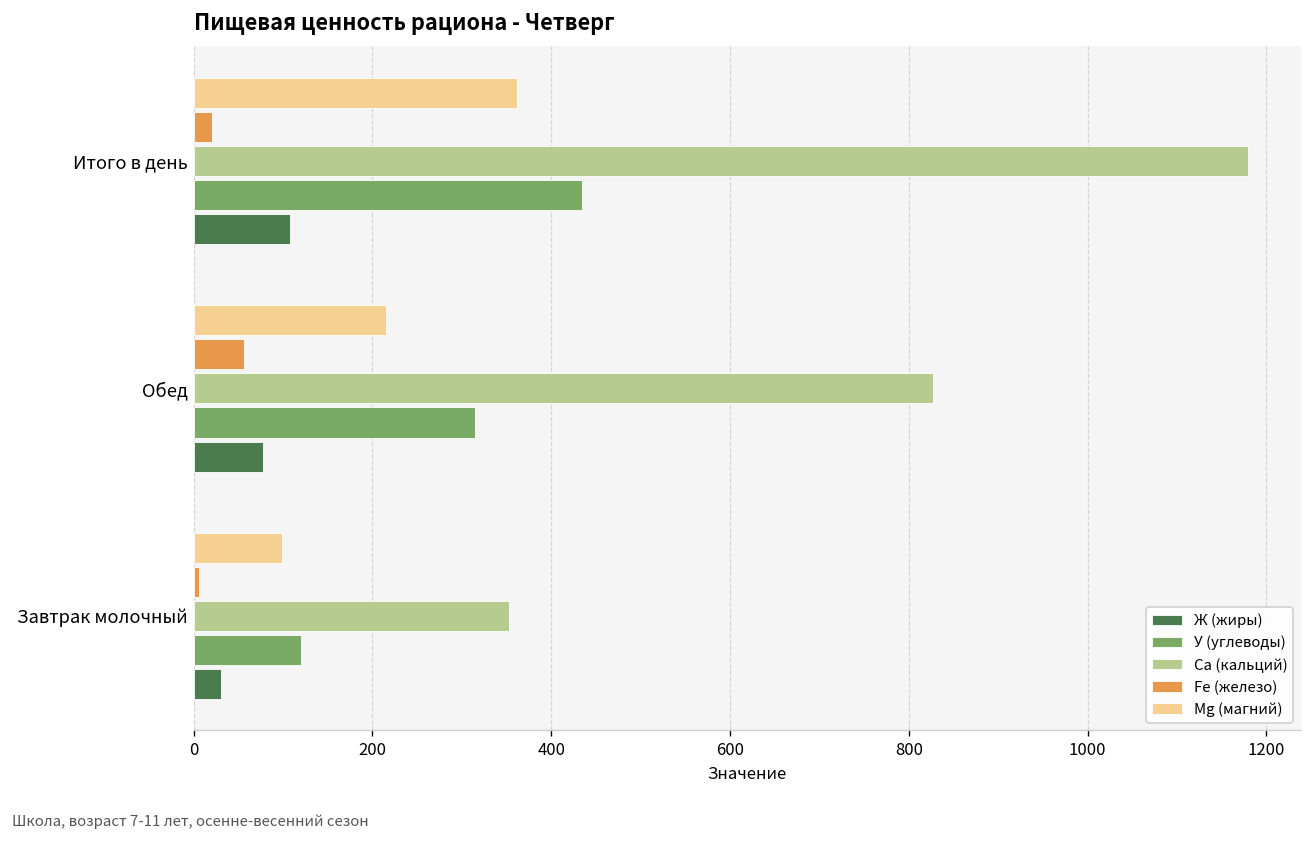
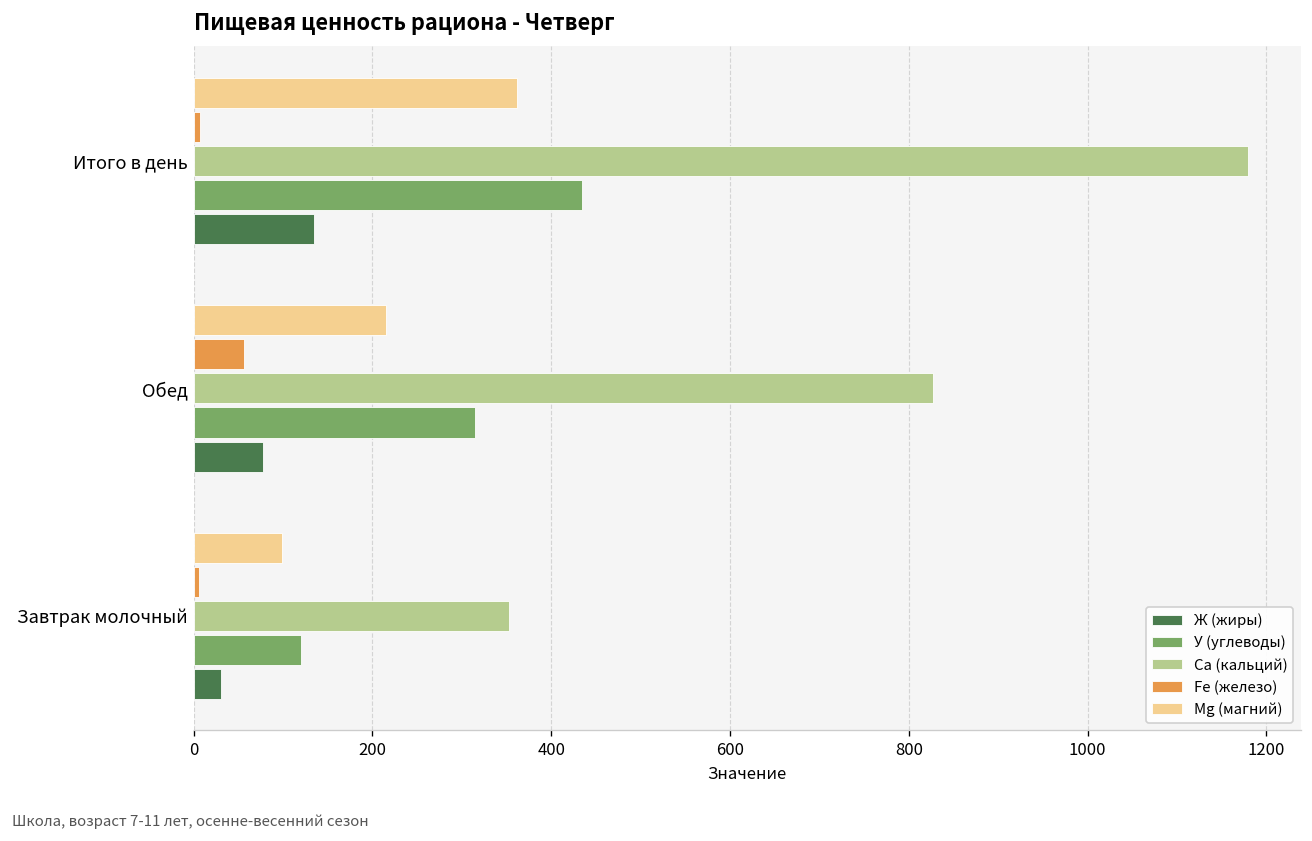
  {
    "Ж (жиры)": {
-     "Итого в день": 110,
+     "Итого в день": 130,
      "Обед": 80,
      "Завтрак молочный": 30
    },
    "У (углеводы)": {
      "Итого в день": 430,
      "Обед": 320,
      "Завтрак молочный": 120
    },
    "Са (кальций)": {
      "Итого в день": 1180,
      "Обед": 830,
      "Завтрак молочный": 350
    },
    "Fe (железо)": {
-     "Итого в день": 20,
+     "Итого в день": 10,
      "Обед": 60,
      "Завтрак молочный": 10
    },
    "Mg (магний)": {
      "Итого в день": 360,
      "Обед": 210,
      "Завтрак молочный": 100
    }
  }
